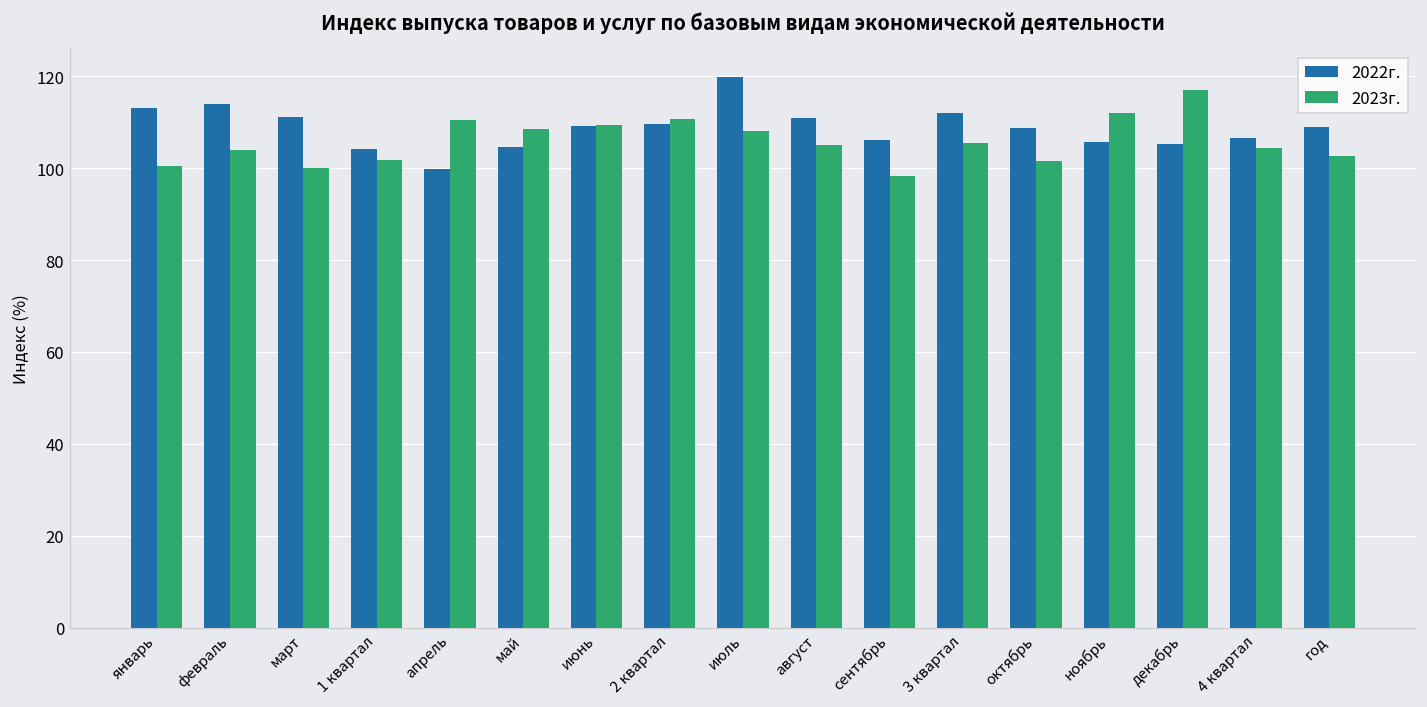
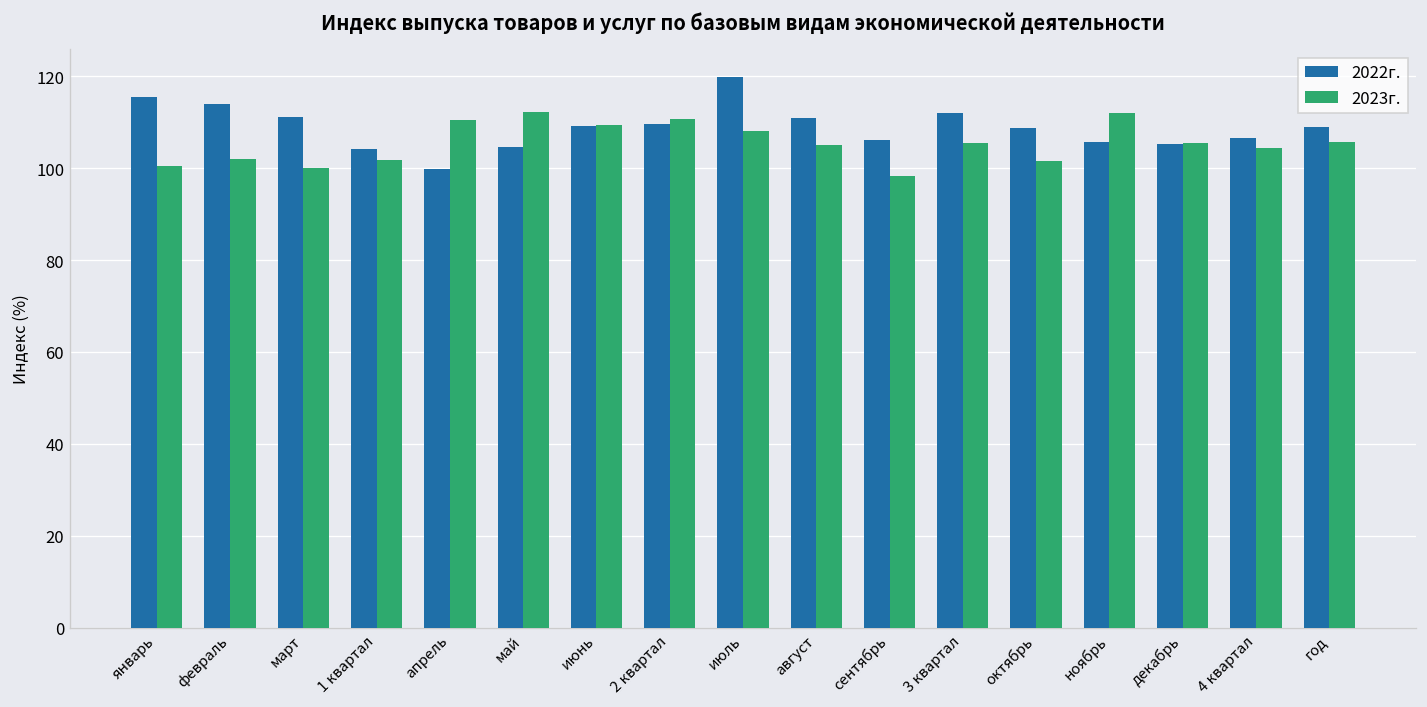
  {
    "2022г.": {
-     "январь": 113,
+     "январь": 115,
      "февраль": 114,
      "март": 111,
      "1 квартал": 104,
      "апрель": 100,
      "май": 105,
      "июнь": 109,
      "2 квартал": 110,
      "июль": 120,
      "август": 111,
      "сентябрь": 106,
      "3 квартал": 112,
      "октябрь": 109,
      "ноябрь": 106,
      "декабрь": 105,
      "4 квартал": 107,
      "год": 109
    },
    "2023г.": {
      "январь": 100,
-     "февраль": 104,
+     "февраль": 102,
      "март": 100,
      "1 квартал": 102,
      "апрель": 111,
-     "май": 109,
+     "май": 112,
      "июнь": 109,
      "2 квартал": 111,
      "июль": 108,
      "август": 105,
      "сентябрь": 98,
      "3 квартал": 105,
      "октябрь": 102,
      "ноябрь": 112,
-     "декабрь": 117,
+     "декабрь": 106,
      "4 квартал": 104,
-     "год": 103
+     "год": 106
    }
  }
